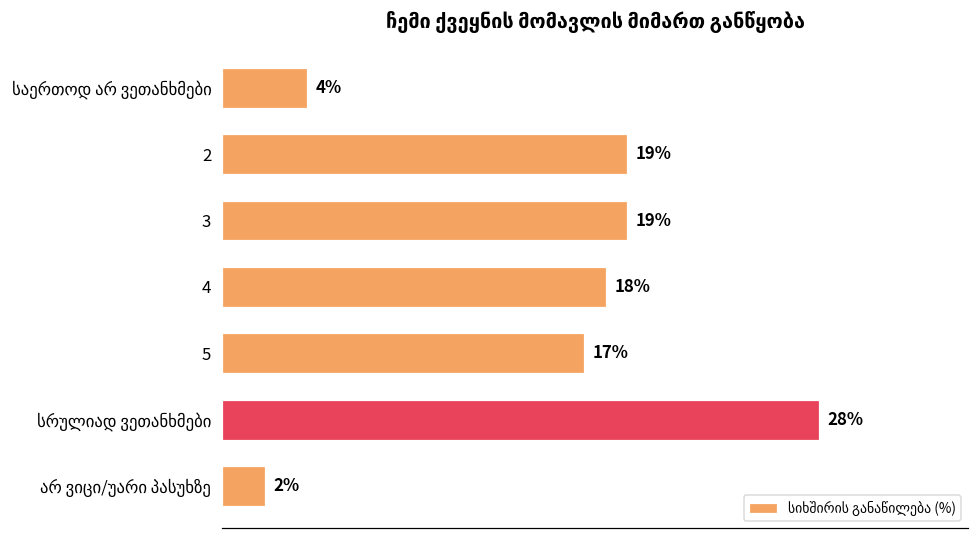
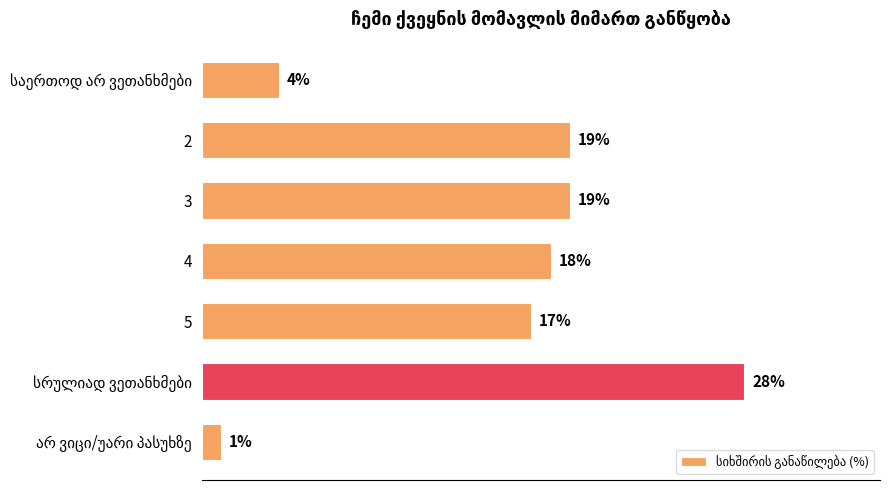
  {
    "საერთოდ არ ვეთანხმები": "4%",
    "2": "19%",
    "3": "19%",
    "4": "18%",
    "5": "17%",
    "სრულიად ვეთანხმები": "28%",
-   "არ ვიცი/უარი პასუხზე": "2%"
+   "არ ვიცი/უარი პასუხზე": "1%"
  }
